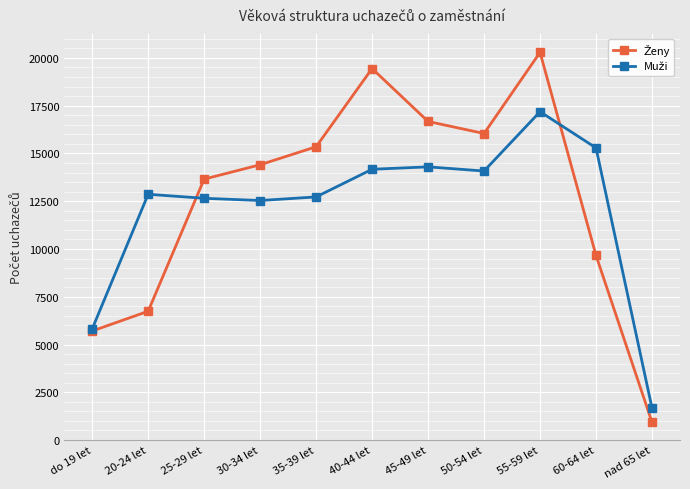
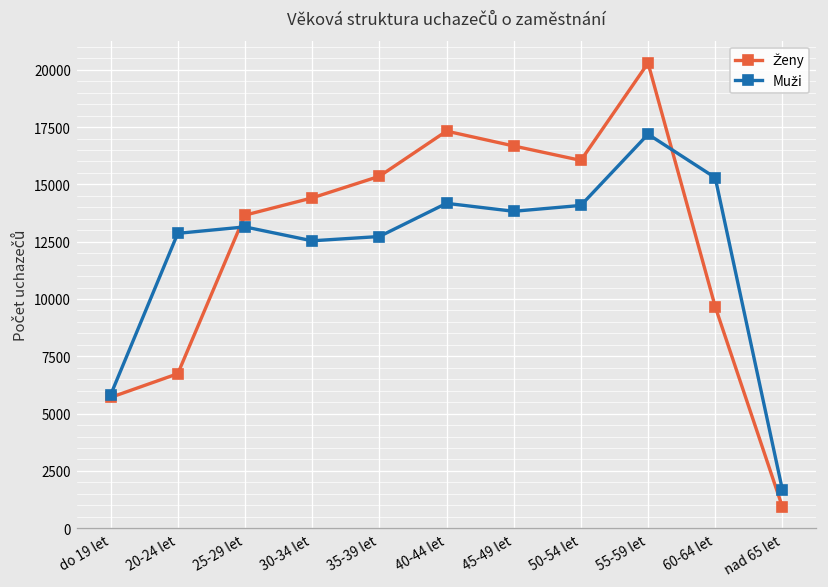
  {
    "Ženy": {
      "20-24 let": 6700,
      "25-29 let": 13700,
      "30-34 let": 14400,
      "35-39 let": 15400,
-     "40-44 let": 19400,
+     "40-44 let": 17300,
      "45-49 let": 16700,
      "50-54 let": 16000,
      "55-59 let": 20300,
      "60-64 let": 9700,
      "nad 65 let": 900
    },
    "Muži": {
      "20-24 let": 12900,
-     "25-29 let": 12700,
+     "25-29 let": 13100,
      "30-34 let": 12500,
      "35-39 let": 12700,
      "40-44 let": 14200,
-     "45-49 let": 14300,
+     "45-49 let": 13800,
      "50-54 let": 14100,
      "55-59 let": 17200,
      "60-64 let": 15300,
      "nad 65 let": 1700
    }
  }
